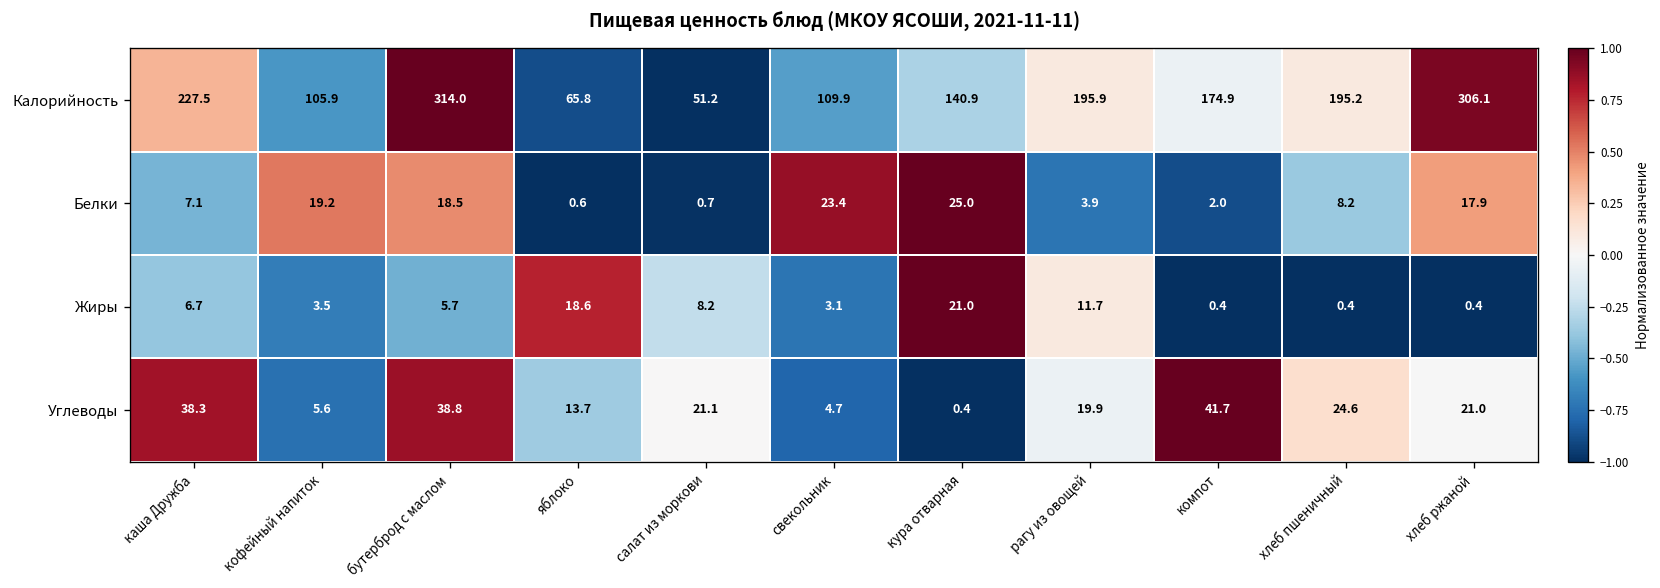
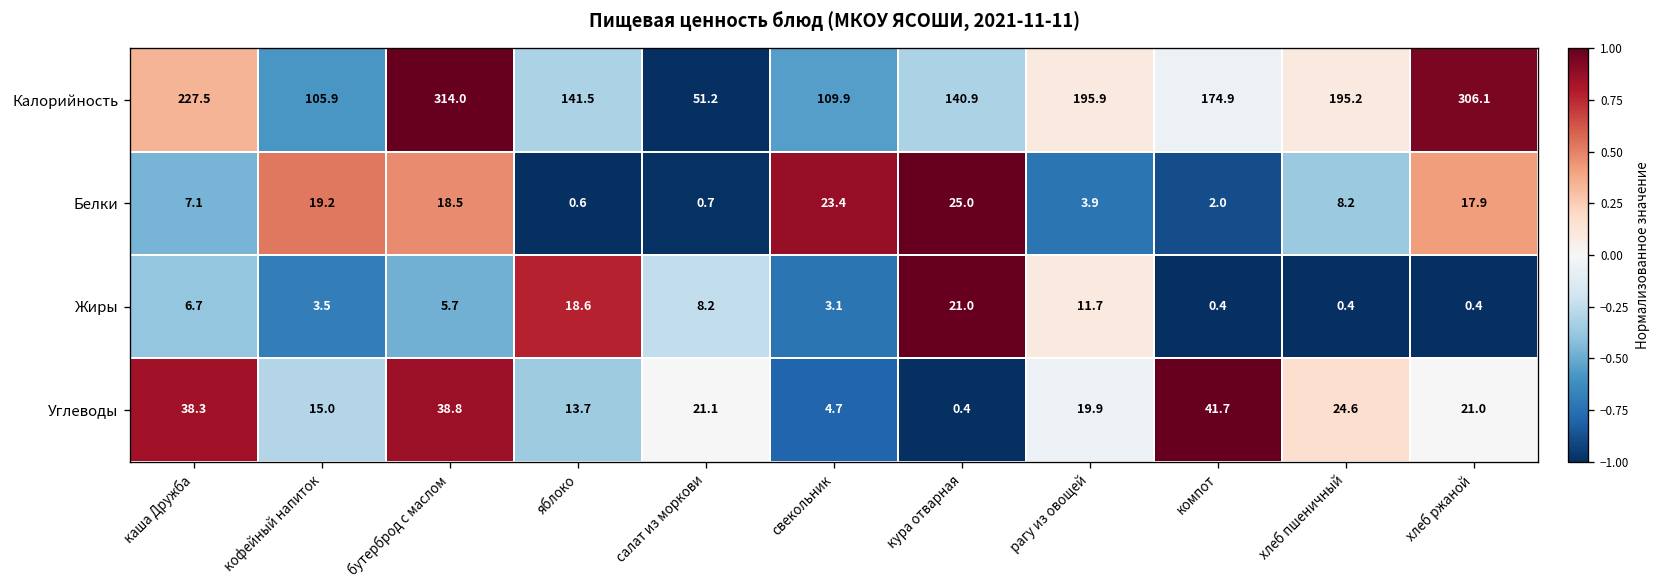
  {
    "Калорийность": {
      "каша Дружба": 227.5,
      "кофейный напиток": 105.9,
      "бутерброд с маслом": 314.0,
-     "яблоко": 65.8,
+     "яблоко": 141.5,
      "салат из моркови": 51.2,
      "свекольник": 109.9,
      "кура отварная": 140.9,
      "рагу из овощей": 195.9,
      "компот": 174.9,
      "хлеб пшеничный": 195.2,
      "хлеб ржаной": 306.1
    },
    "Белки": {
      "каша Дружба": 7.1,
      "кофейный напиток": 19.2,
      "бутерброд с маслом": 18.5,
      "яблоко": 0.6,
      "салат из моркови": 0.7,
      "свекольник": 23.4,
      "кура отварная": 25.0,
      "рагу из овощей": 3.9,
      "компот": 2.0,
      "хлеб пшеничный": 8.2,
      "хлеб ржаной": 17.9
    },
    "Жиры": {
      "каша Дружба": 6.7,
      "кофейный напиток": 3.5,
      "бутерброд с маслом": 5.7,
      "яблоко": 18.6,
      "салат из моркови": 8.2,
      "свекольник": 3.1,
      "кура отварная": 21.0,
      "рагу из овощей": 11.7,
      "компот": 0.4,
      "хлеб пшеничный": 0.4,
      "хлеб ржаной": 0.4
    },
    "Углеводы": {
      "каша Дружба": 38.3,
-     "кофейный напиток": 5.6,
+     "кофейный напиток": 15.0,
      "бутерброд с маслом": 38.8,
      "яблоко": 13.7,
      "салат из моркови": 21.1,
      "свекольник": 4.7,
      "кура отварная": 0.4,
      "рагу из овощей": 19.9,
      "компот": 41.7,
      "хлеб пшеничный": 24.6,
      "хлеб ржаной": 21.0
    }
  }
